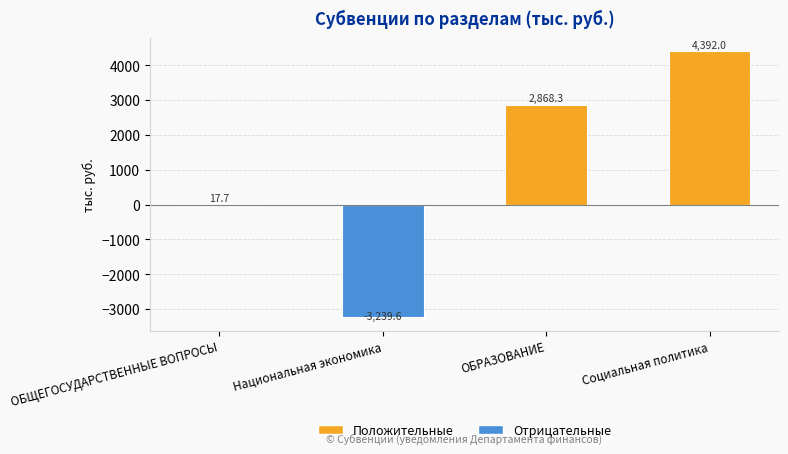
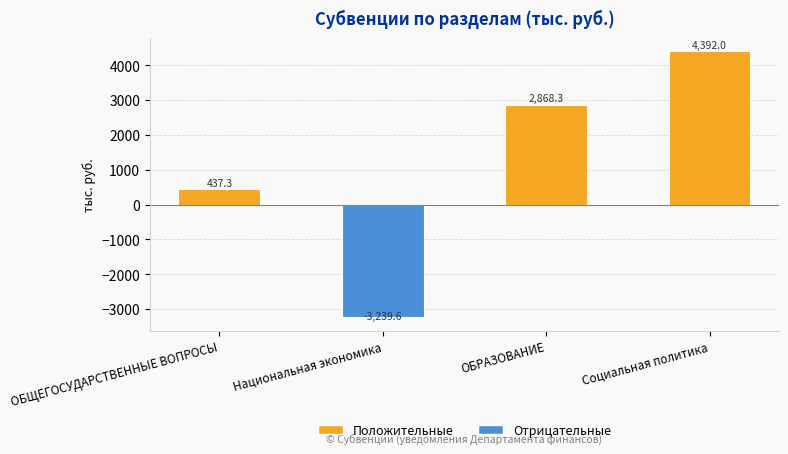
  {
-   "ОБЩЕГОСУДАРСТВЕННЫЕ ВОПРОСЫ": "17.7",
+   "ОБЩЕГОСУДАРСТВЕННЫЕ ВОПРОСЫ": "437.3",
    "Национальная экономика": "-3,239.6",
    "ОБРАЗОВАНИЕ": "2,868.3",
    "Социальная политика": "4,392.0"
  }
